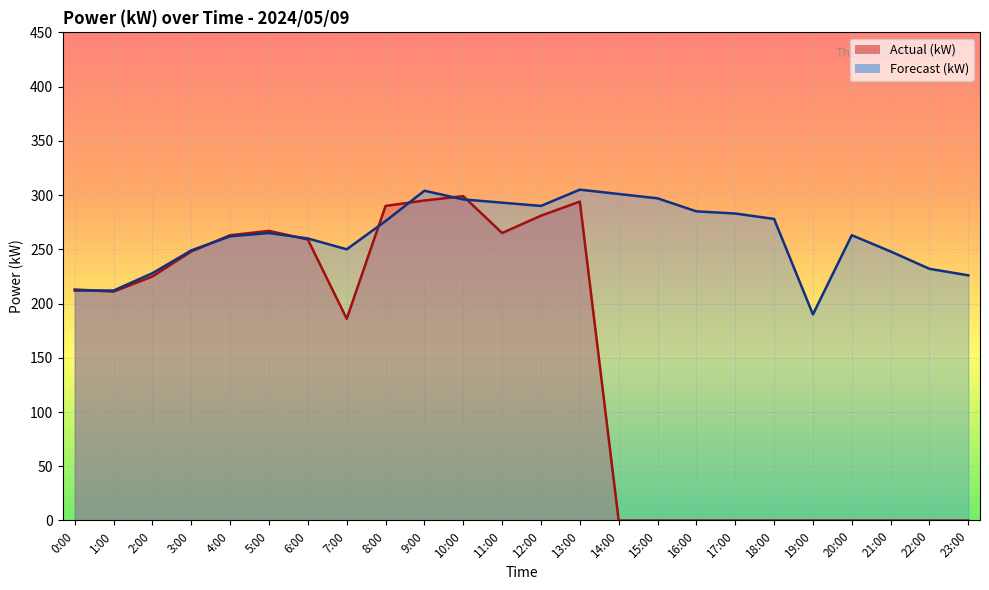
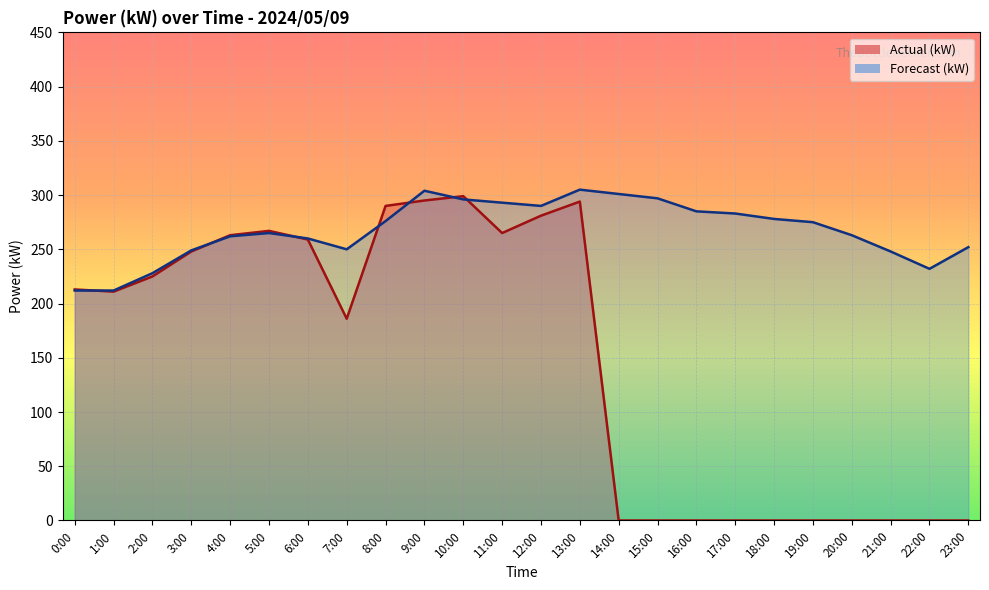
  {
    "Forecast (kW)": {
      "2:00": 228,
      "7:00": 250,
      "8:00": 276,
      "9:00": 304,
      "10:00": 296,
      "11:00": 293,
      "12:00": 290,
      "13:00": 305,
      "14:00": 301,
      "15:00": 297,
      "16:00": 285,
      "17:00": 283,
      "18:00": 278,
-     "19:00": 190,
+     "19:00": 275,
      "20:00": 263,
      "21:00": 248,
      "22:00": 232,
-     "23:00": 226
+     "23:00": 252
    },
    "Actual (kW)": {
      "2:00": 225,
      "7:00": 186,
      "8:00": 290,
      "9:00": 295,
      "10:00": 299,
      "11:00": 265,
      "12:00": 281,
      "13:00": 294,
      "14:00": 0,
      "15:00": 0,
      "16:00": 0,
      "17:00": 0,
      "18:00": 0,
      "19:00": 0,
      "20:00": 0,
      "21:00": 0,
      "22:00": 0,
      "23:00": 0
    }
  }
